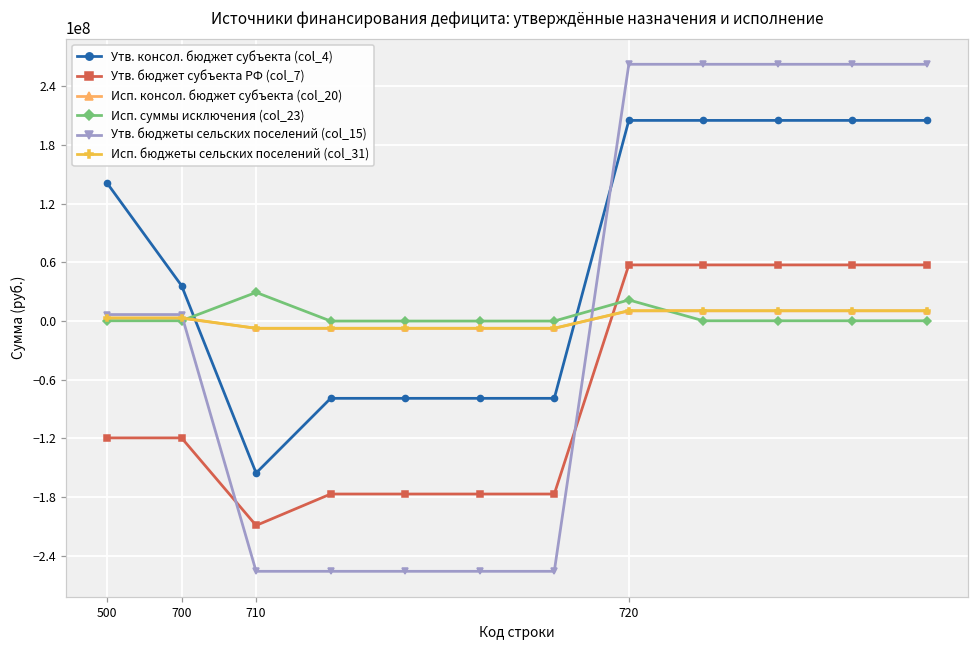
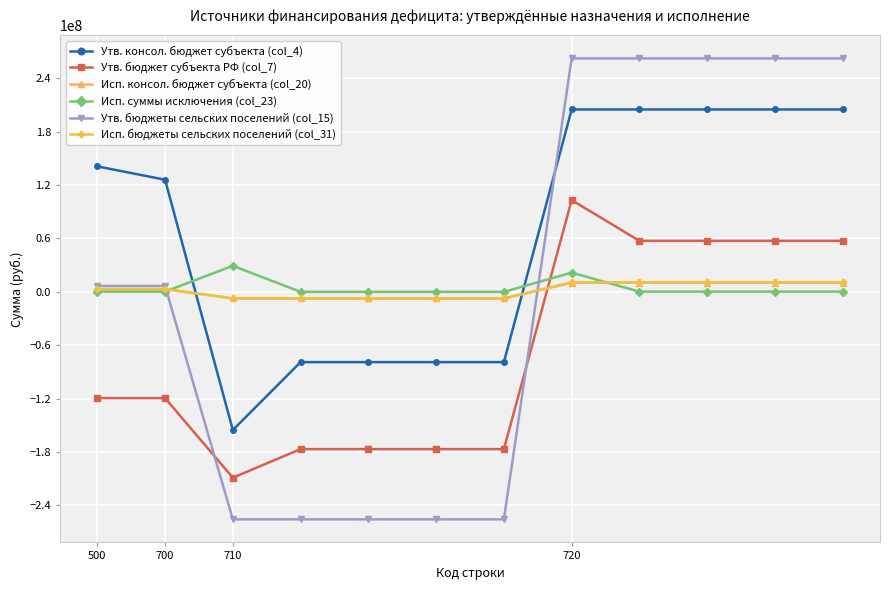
  {
    "Утв. консол. бюджет субъекта (col_4)": {
      "500": 140000000,
-     "700": 40000000,
+     "700": 130000000,
      "710": -160000000,
      "720": 210000000
    },
    "Утв. бюджет субъекта РФ (col_7)": {
      "500": -120000000,
      "700": -120000000,
      "710": -210000000,
-     "720": 60000000
+     "720": 100000000
    },
    "Исп. суммы исключения (col_23)": {
      "710": 30000000,
      "720": 20000000
    },
    "Утв. бюджеты сельских поселений (col_15)": {
      "500": 10000000,
      "700": 10000000,
      "710": -260000000,
      "720": 260000000
    }
  }
